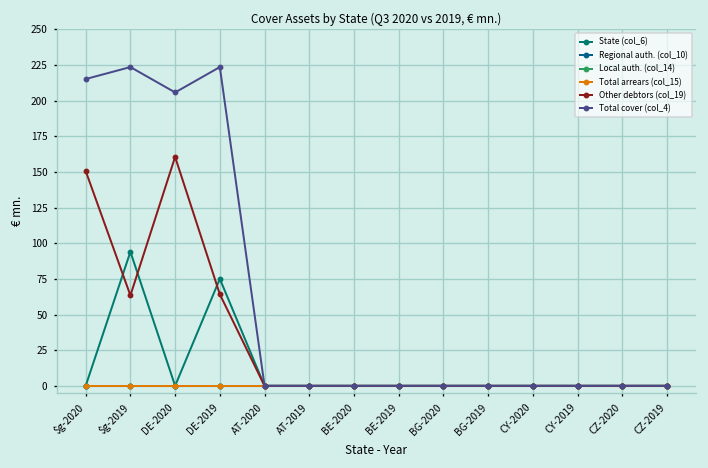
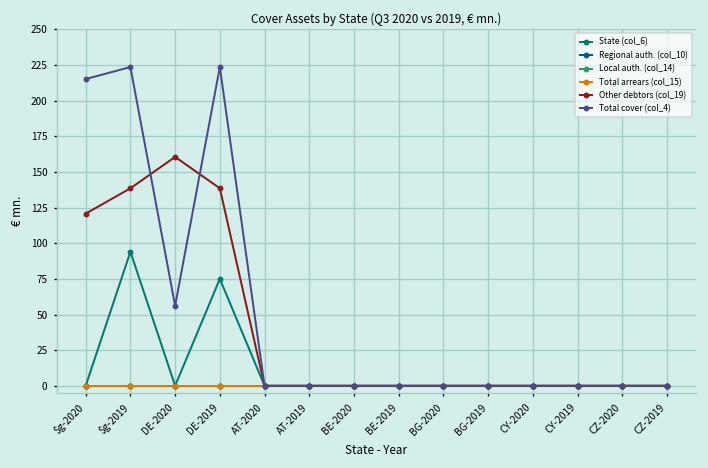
  {
    "State (col_6)": {
      "$g-2019": 94,
      "DE-2019": 75
    },
    "Total arrears (col_15)": {
      "$g-2019": 0,
      "DE-2019": 0
    },
    "Other debtors (col_19)": {
-     "$g-2020": 151,
-     "$g-2019": 63,
+     "$g-2020": 121,
+     "$g-2019": 139,
      "DE-2020": 161,
-     "DE-2019": 64
+     "DE-2019": 139
    },
    "Total cover (col_4)": {
      "$g-2020": 215,
      "$g-2019": 224,
-     "DE-2020": 206,
+     "DE-2020": 56,
      "DE-2019": 224
    }
  }
